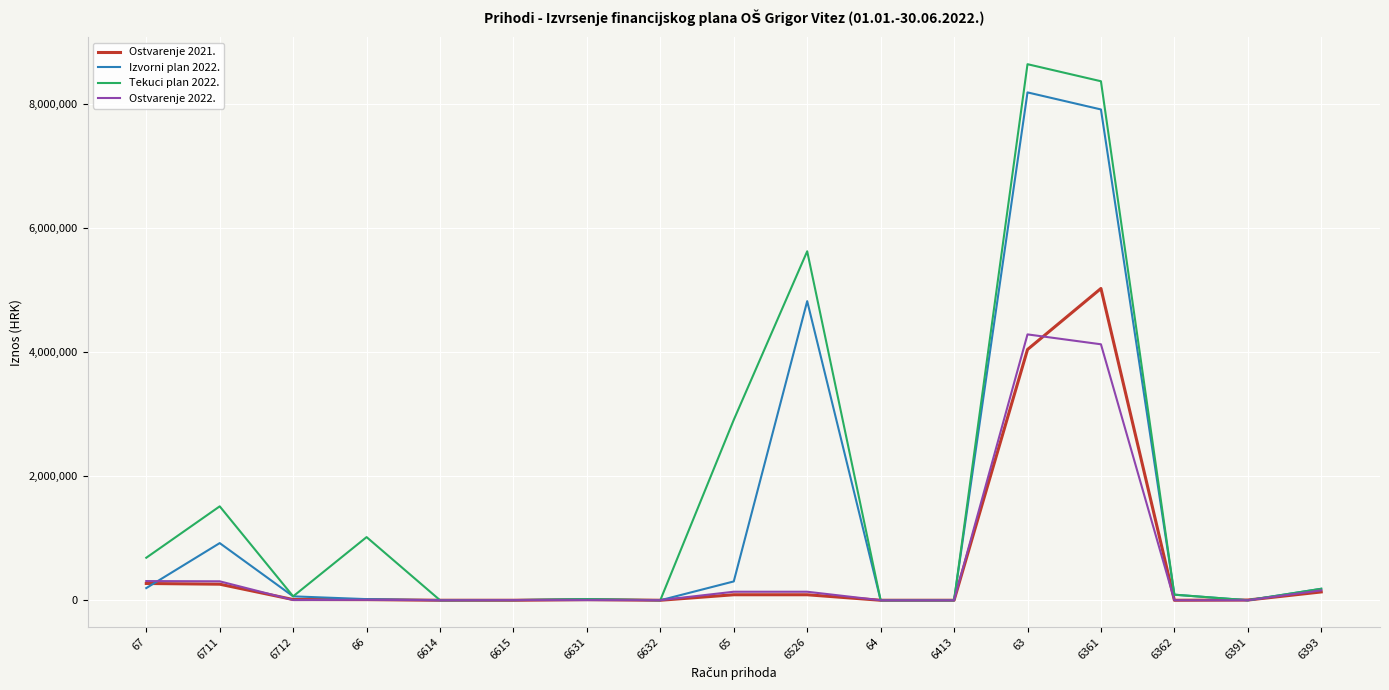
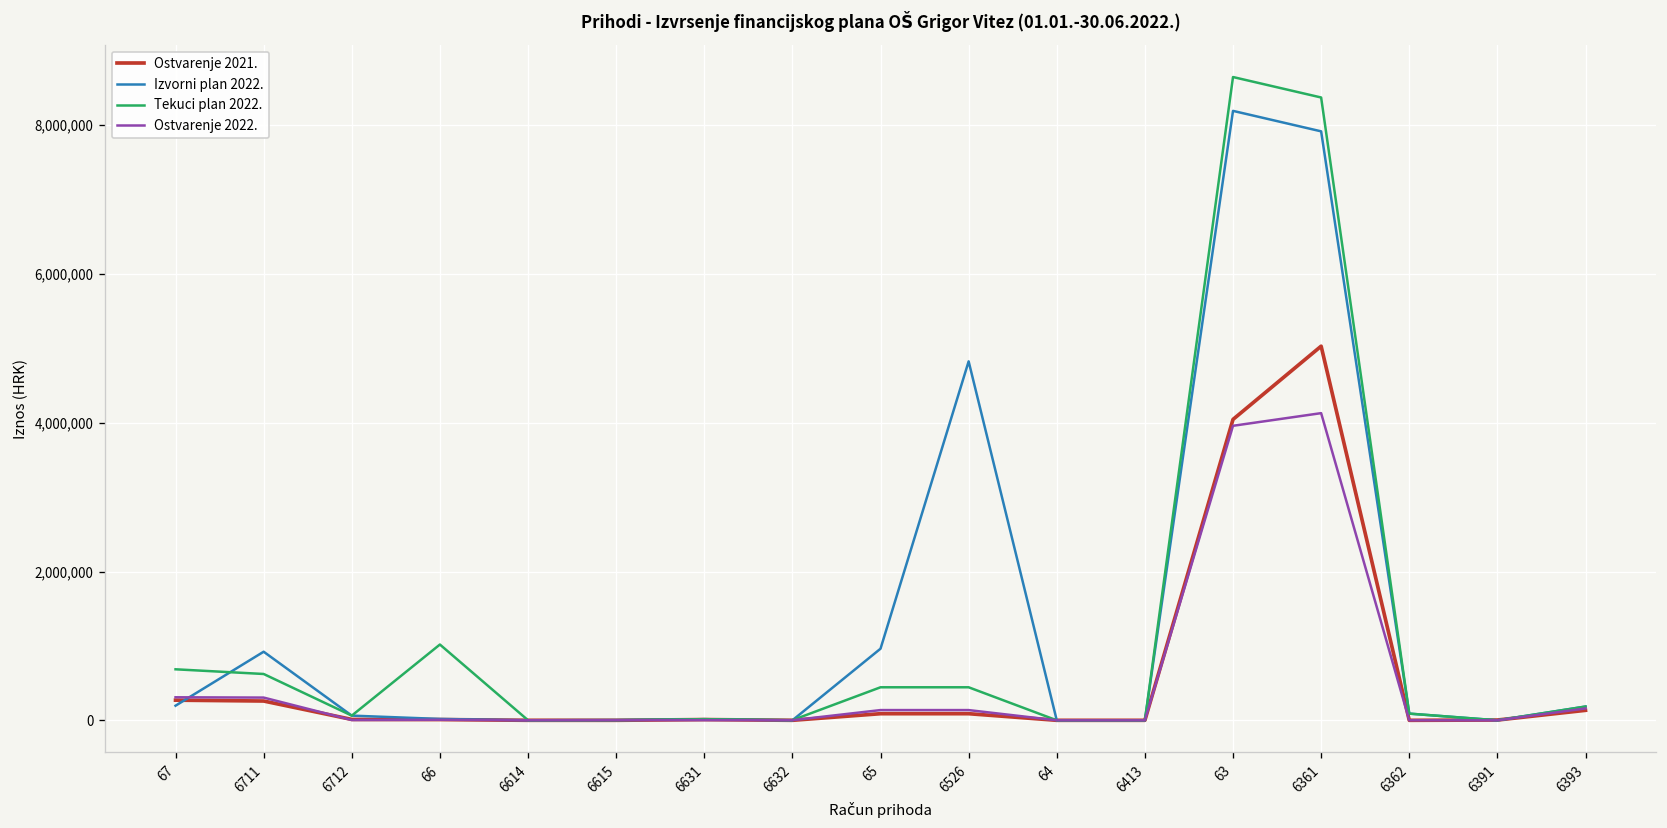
  {
    "Ostvarenje 2021.": {
      "6711": "300,000",
      "65": "100,000",
      "6526": "100,000",
      "63": "4,000,000",
      "6361": "5,000,000"
    },
    "Izvorni plan 2022.": {
      "67": "200,000",
      "6711": "900,000",
-     "65": "300,000",
+     "65": "1,000,000",
      "6526": "4,800,000",
      "63": "8,200,000",
      "6361": "7,900,000"
    },
    "Tekuci plan 2022.": {
      "67": "700,000",
-     "6711": "1,500,000",
+     "6711": "600,000",
      "66": "1,000,000",
-     "65": "2,900,000",
-     "6526": "5,600,000",
+     "65": "400,000",
+     "6526": "400,000",
      "63": "8,600,000",
      "6361": "8,400,000"
    },
    "Ostvarenje 2022.": {
      "6711": "300,000",
      "65": "100,000",
      "6526": "100,000",
-     "63": "4,300,000",
+     "63": "4,000,000",
      "6361": "4,100,000"
    }
  }
